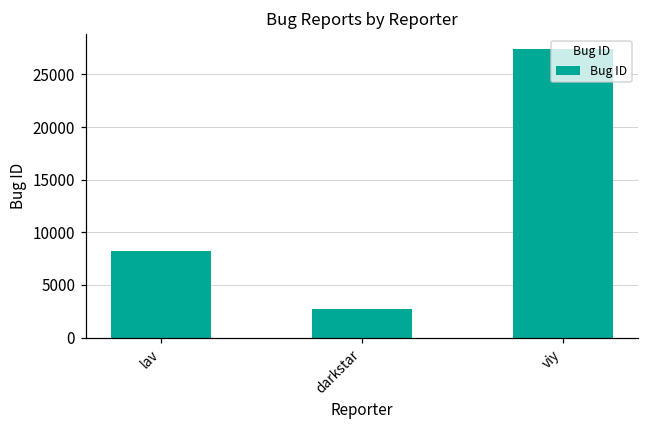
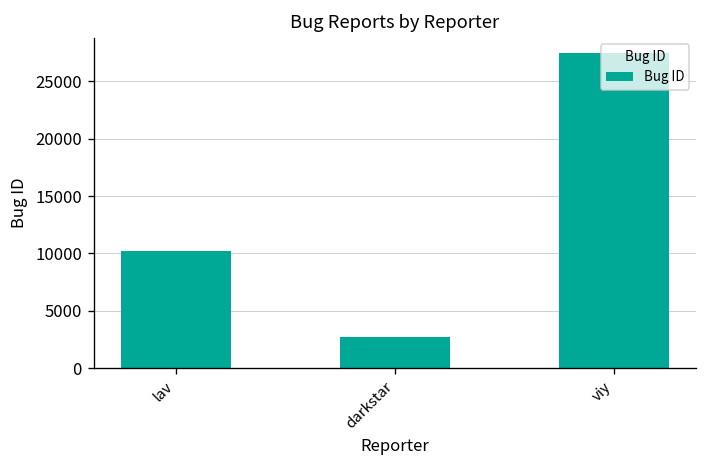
  {
-   "lav": 8000,
+   "lav": 10000,
    "darkstar": 3000
  }
